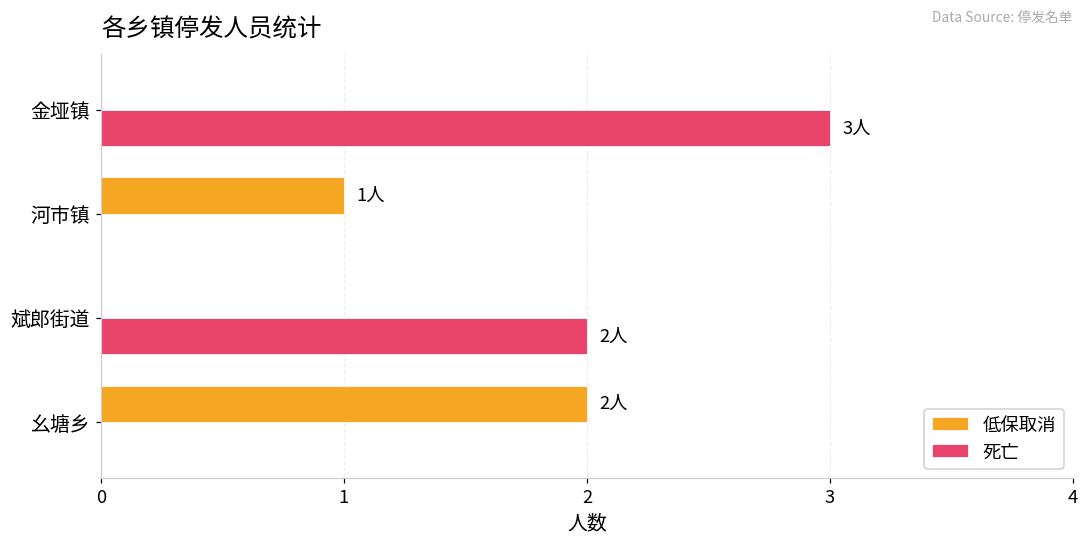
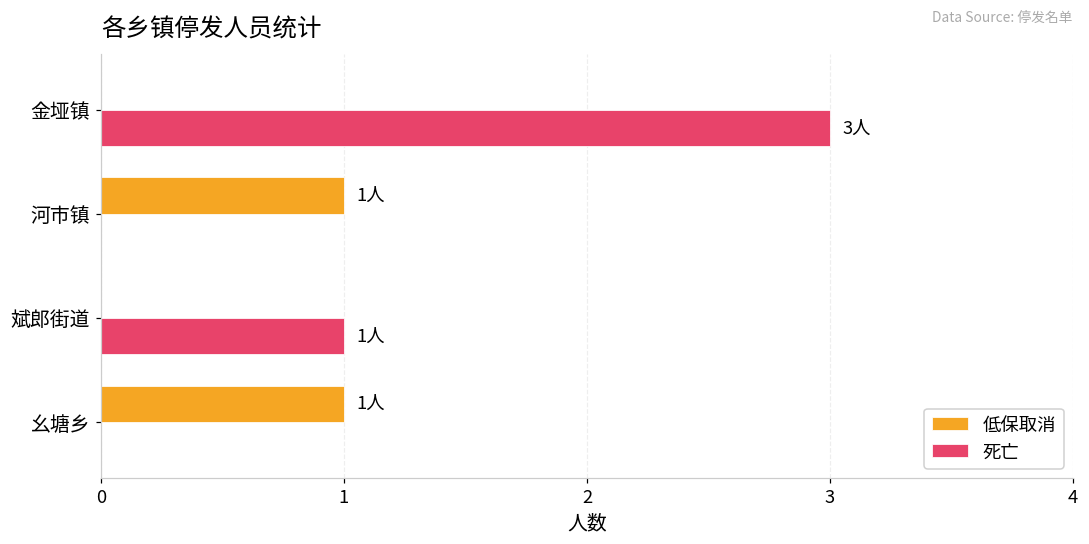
  {
    "低保取消": {
      "河市镇": "1人",
-     "幺塘乡": "2人"
+     "幺塘乡": "1人"
    },
    "死亡": {
      "金垭镇": "3人",
-     "斌郎街道": "2人"
+     "斌郎街道": "1人"
    }
  }
